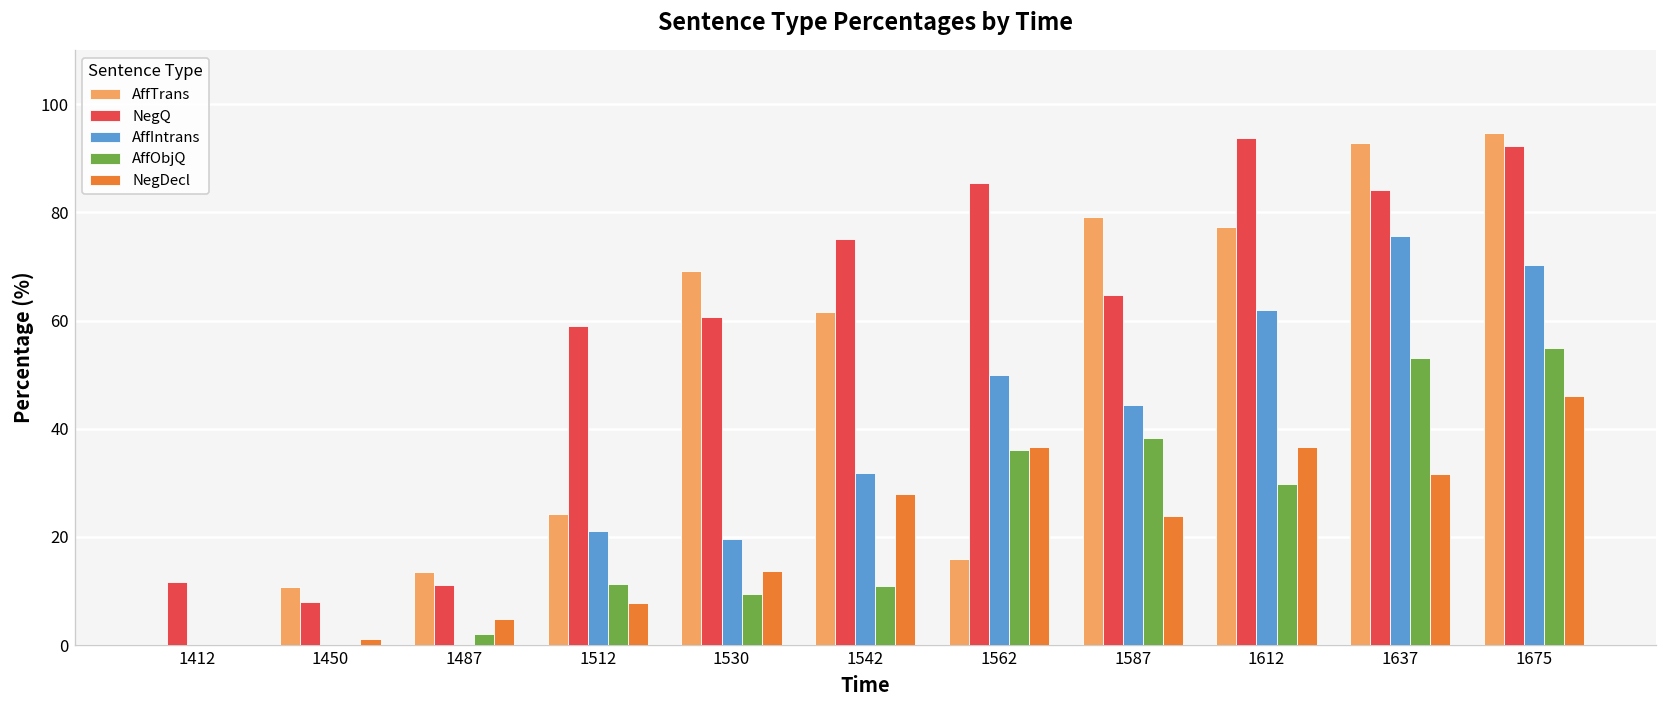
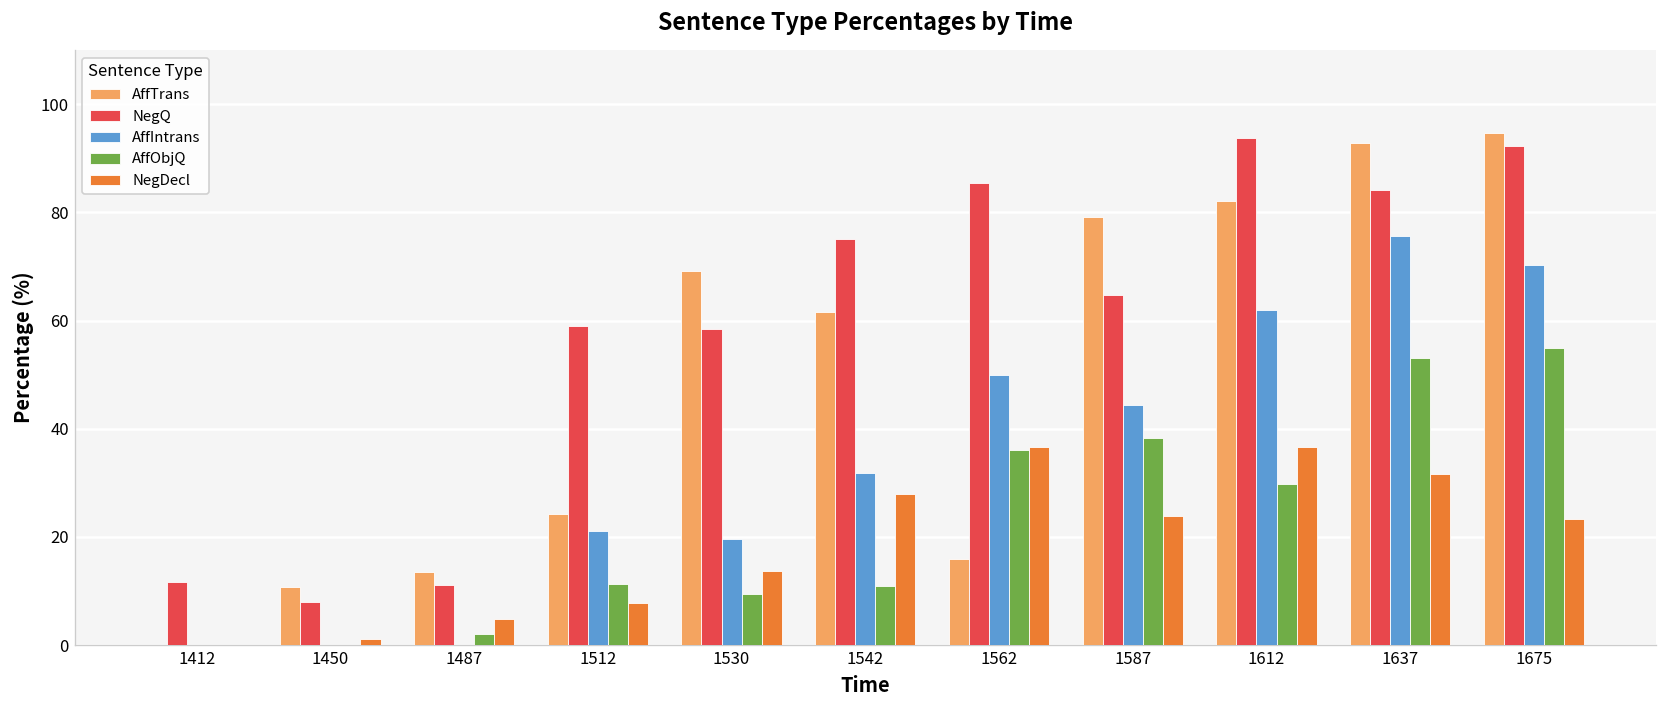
  {
    "AffTrans": {
      "1412": 0,
      "1450": 11,
      "1487": 14,
      "1512": 24,
      "1530": 69,
      "1542": 62,
      "1562": 16,
      "1587": 79,
-     "1612": 77,
+     "1612": 82,
      "1637": 93,
      "1675": 95
    },
    "NegQ": {
      "1412": 12,
      "1450": 8,
      "1487": 11,
      "1512": 59,
-     "1530": 61,
+     "1530": 59,
      "1542": 75,
      "1562": 85,
      "1587": 65,
      "1612": 94,
      "1637": 84,
      "1675": 92
    },
    "AffIntrans": {
      "1412": 0,
      "1450": 0,
      "1487": 0,
      "1512": 21,
      "1530": 20,
      "1542": 32,
      "1562": 50,
      "1587": 44,
      "1612": 62,
      "1637": 76,
      "1675": 70
    },
    "AffObjQ": {
      "1412": 0,
      "1450": 0,
      "1487": 2,
      "1512": 11,
      "1530": 10,
      "1542": 11,
      "1562": 36,
      "1587": 38,
      "1612": 30,
      "1637": 53,
      "1675": 55
    },
    "NegDecl": {
      "1412": 0,
      "1450": 1,
      "1487": 5,
      "1512": 8,
      "1530": 14,
      "1542": 28,
      "1562": 37,
      "1587": 24,
      "1612": 37,
      "1637": 32,
-     "1675": 46
+     "1675": 23
    }
  }
